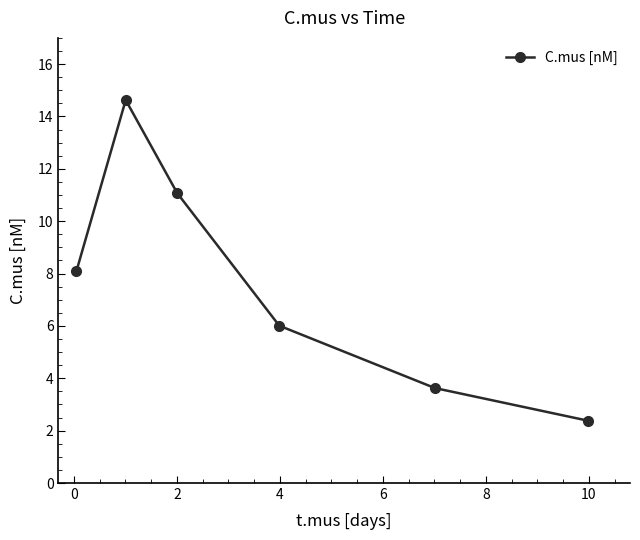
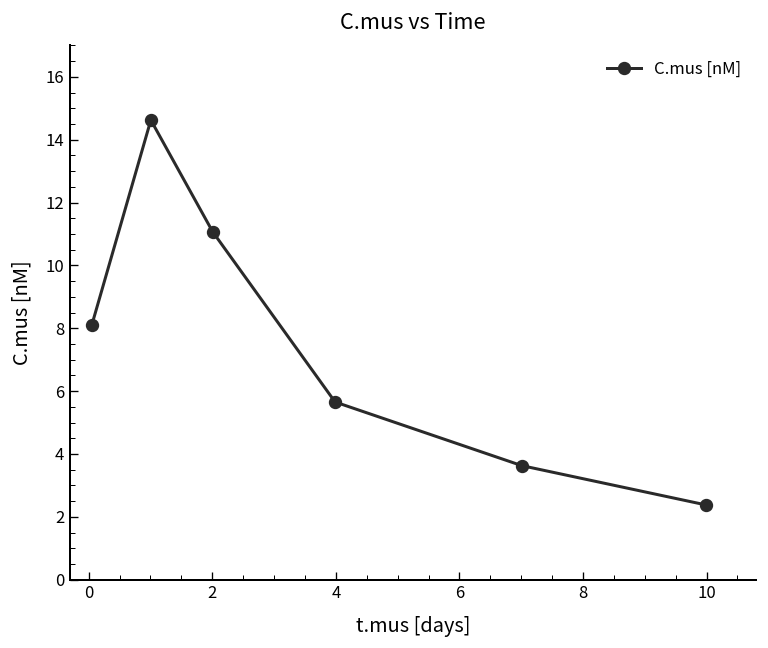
  {
    "2": 11.1,
-   "4": 6.0,
+   "4": 5.7,
    "10": 2.4
  }
